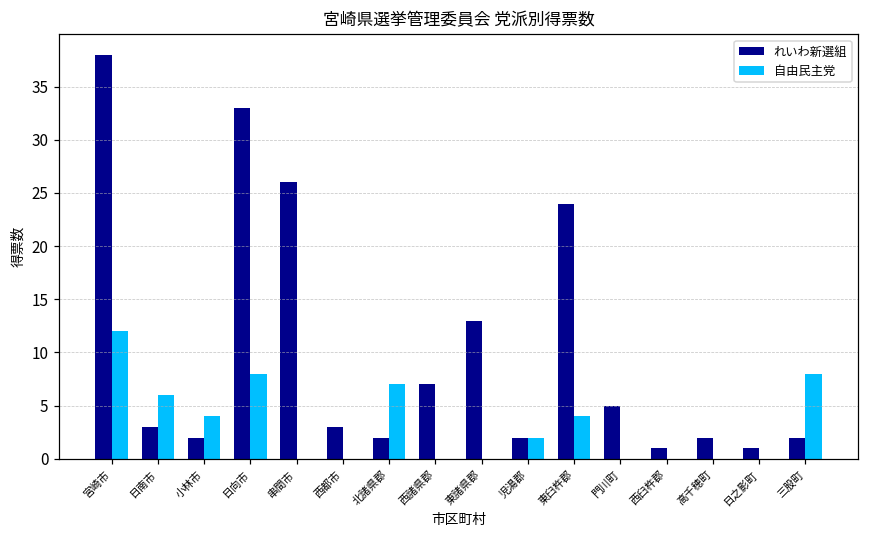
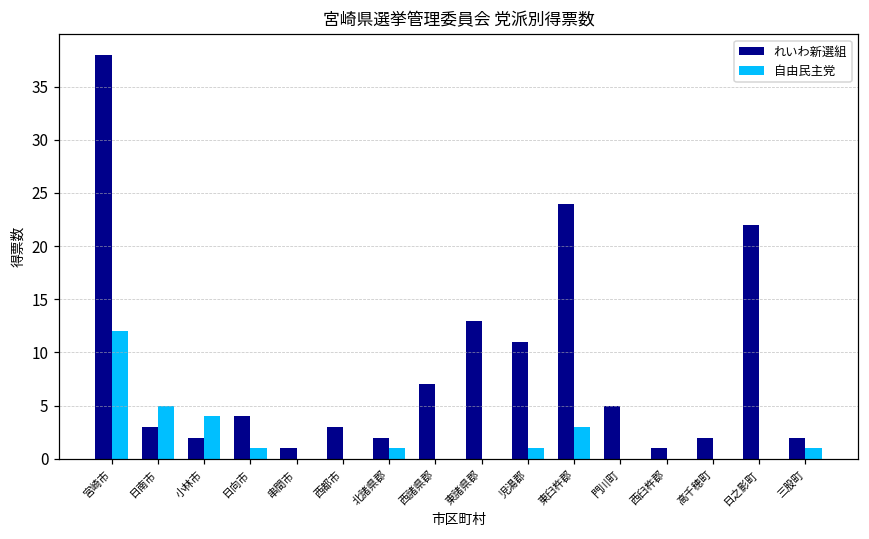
  {
    "れいわ新選組": {
      "宮崎市": 38,
      "日南市": 3,
      "小林市": 2,
-     "日向市": 33,
-     "串間市": 26,
+     "日向市": 4,
+     "串間市": 1,
      "西都市": 3,
      "北諸県郡": 2,
      "西諸県郡": 7,
      "東諸県郡": 13,
-     "児湯郡": 2,
+     "児湯郡": 11,
      "東臼杵郡": 24,
      "門川町": 5,
      "西臼杵郡": 1,
      "高千穂町": 2,
-     "日之影町": 1,
+     "日之影町": 22,
      "三股町": 2
    },
    "自由民主党": {
      "宮崎市": 12,
-     "日南市": 6,
+     "日南市": 5,
      "小林市": 4,
-     "日向市": 8,
+     "日向市": 1,
      "串間市": 0,
      "西都市": 0,
-     "北諸県郡": 7,
+     "北諸県郡": 1,
      "西諸県郡": 0,
      "東諸県郡": 0,
-     "児湯郡": 2,
-     "東臼杵郡": 4,
+     "児湯郡": 1,
+     "東臼杵郡": 3,
      "門川町": 0,
      "西臼杵郡": 0,
      "高千穂町": 0,
      "日之影町": 0,
-     "三股町": 8
+     "三股町": 1
    }
  }
